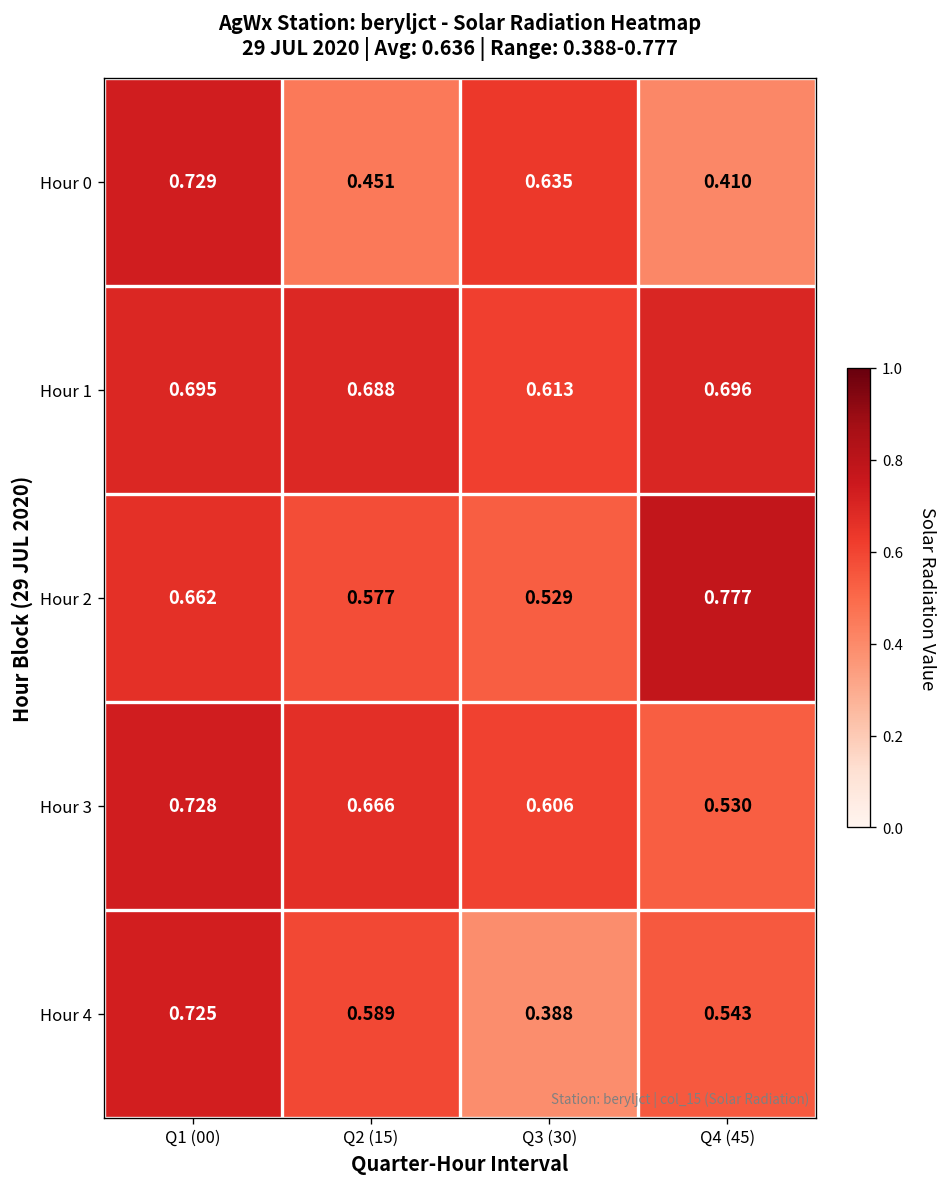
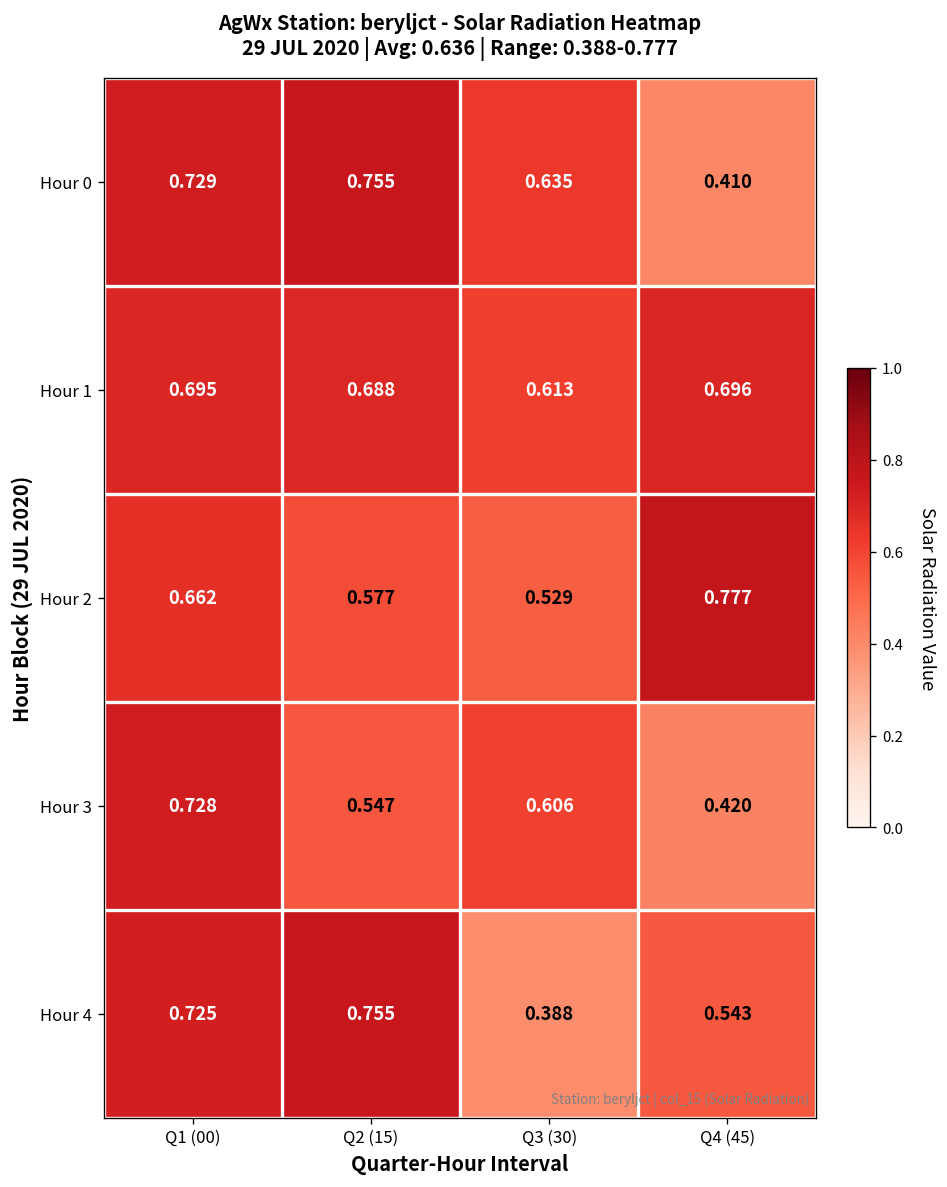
  {
    "Hour 0": {
-     "Q2 (15)": 0.451
+     "Q2 (15)": 0.755
    },
    "Hour 3": {
-     "Q2 (15)": 0.666,
-     "Q4 (45)": 0.530
+     "Q2 (15)": 0.547,
+     "Q4 (45)": 0.420
    },
    "Hour 4": {
-     "Q2 (15)": 0.589
+     "Q2 (15)": 0.755
    }
  }
